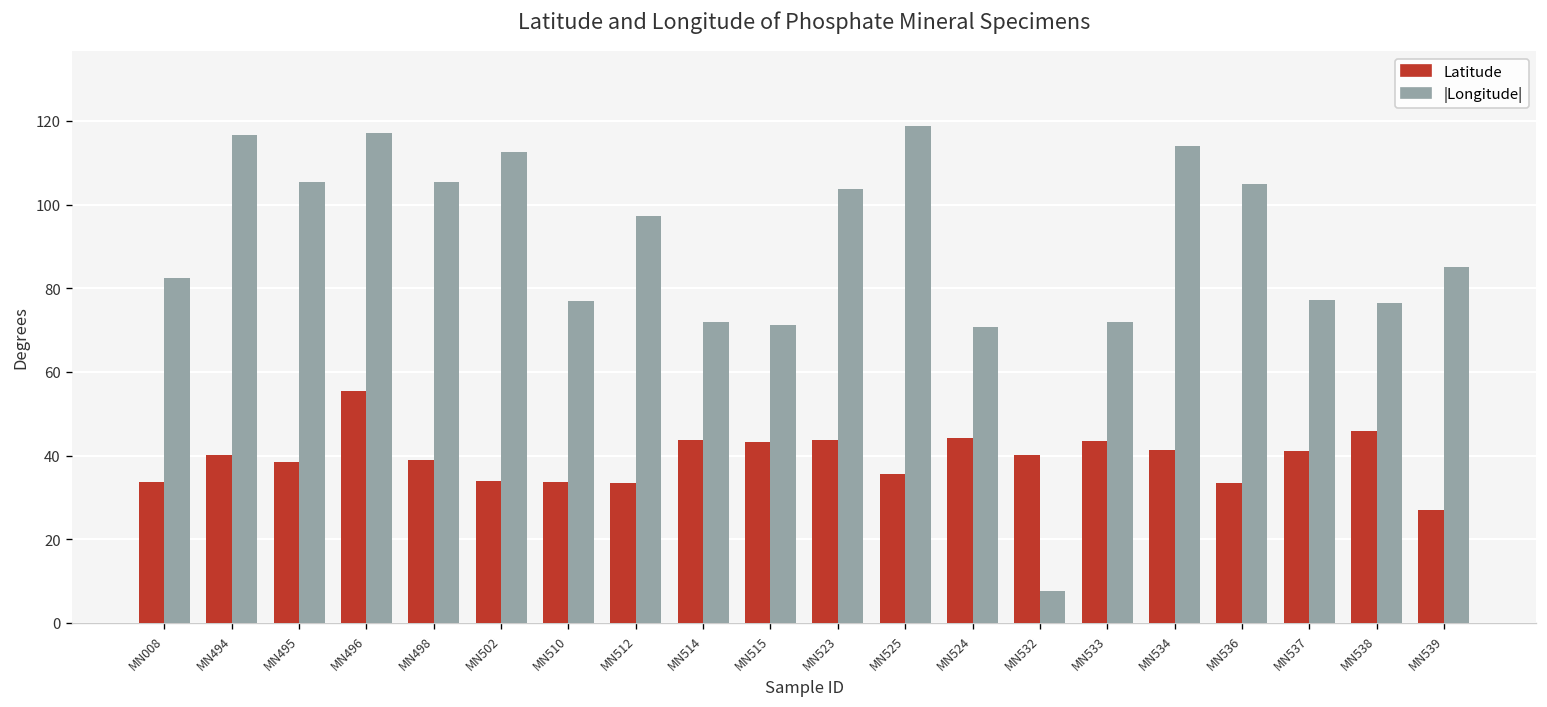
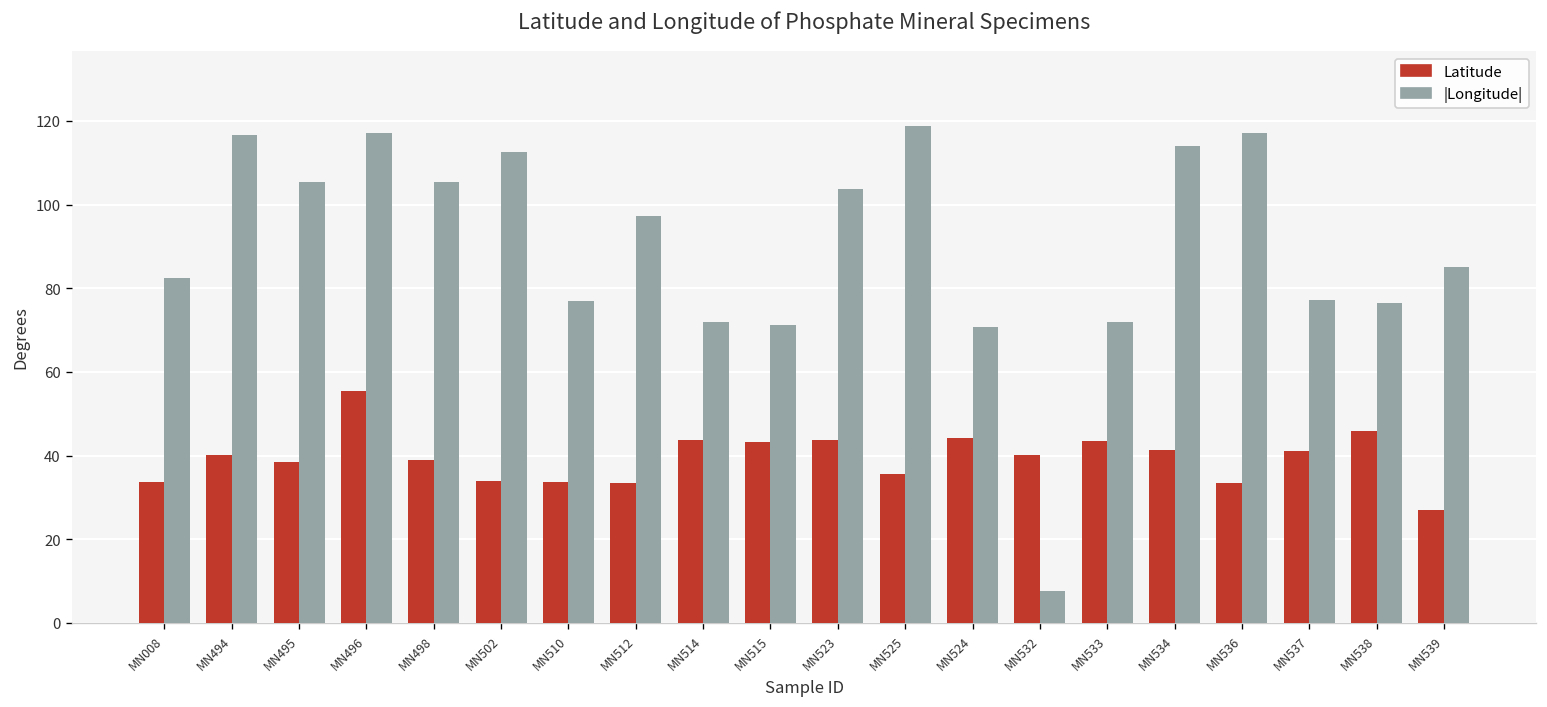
  {
    "Latitude": {
      "MN008": 34,
      "MN494": 40,
      "MN495": 39,
      "MN496": 55,
      "MN498": 39,
      "MN502": 34,
      "MN510": 34,
      "MN512": 33,
      "MN514": 44,
      "MN515": 43,
      "MN523": 44,
      "MN525": 36,
      "MN524": 44,
      "MN532": 40,
      "MN533": 44,
      "MN534": 41,
      "MN536": 33,
      "MN537": 41,
      "MN538": 46,
      "MN539": 27
    },
    "|Longitude|": {
      "MN008": 83,
      "MN494": 117,
      "MN495": 106,
      "MN496": 117,
      "MN498": 105,
      "MN502": 113,
      "MN510": 77,
      "MN512": 97,
      "MN514": 72,
      "MN515": 71,
      "MN523": 104,
      "MN525": 119,
      "MN524": 71,
      "MN532": 8,
      "MN533": 72,
      "MN534": 114,
-     "MN536": 105,
+     "MN536": 117,
      "MN537": 77,
      "MN538": 76,
      "MN539": 85
    }
  }
